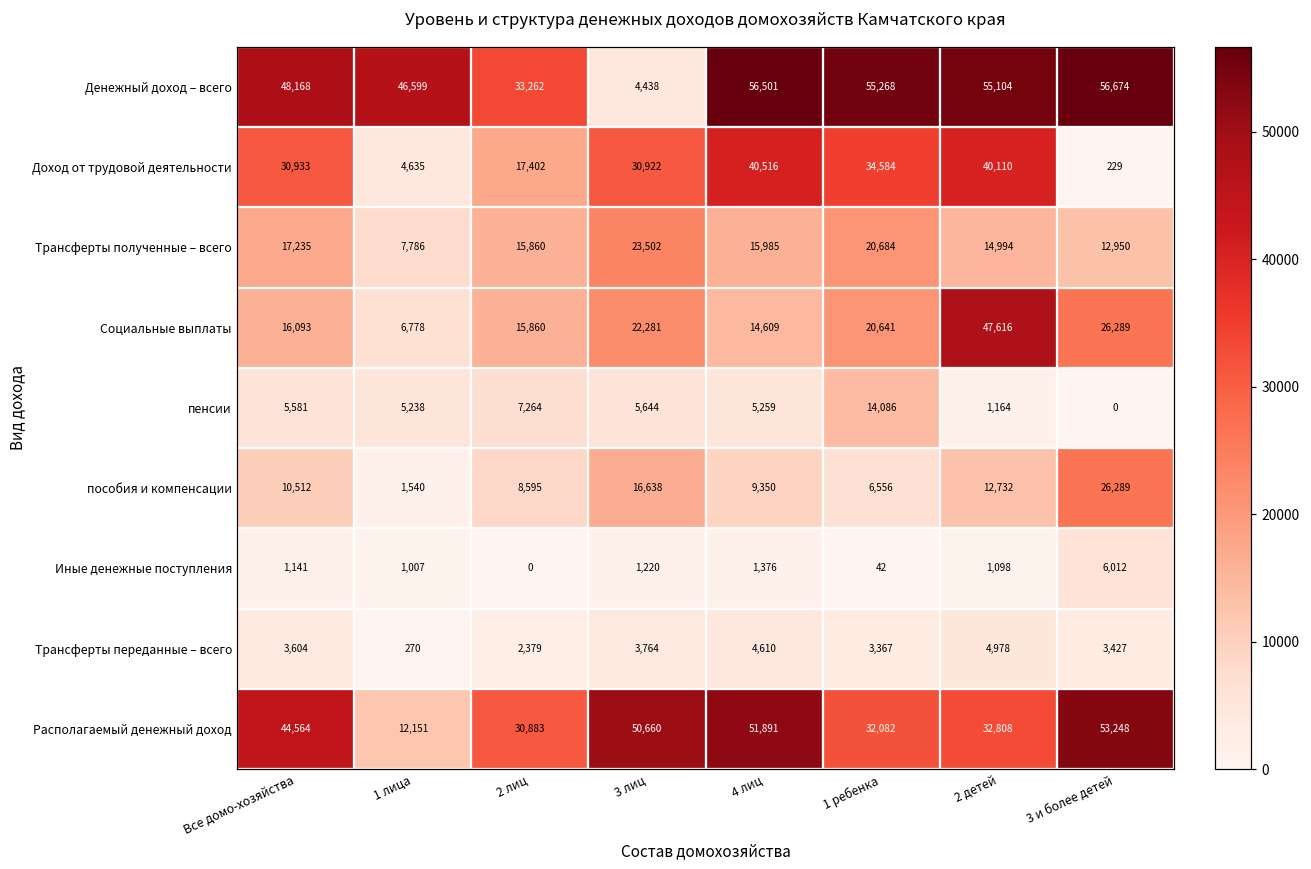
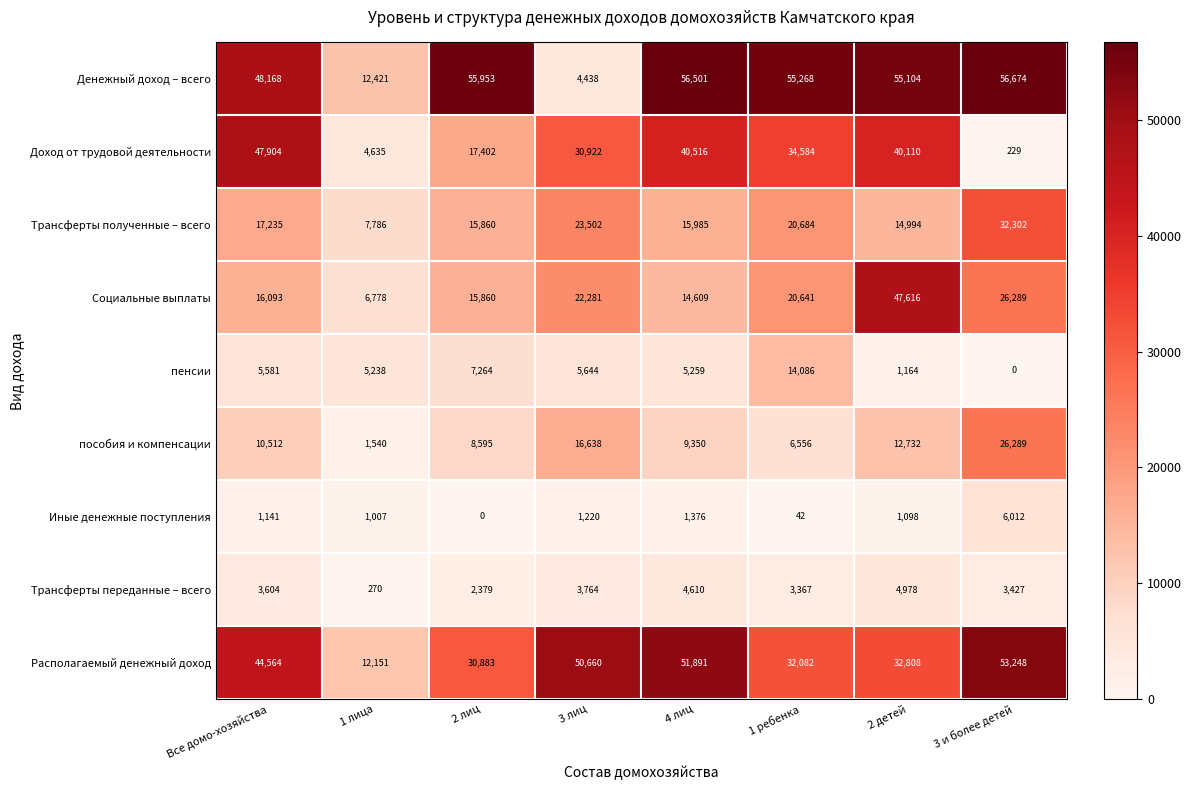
  {
    "Денежный доход – всего": {
      "Все домо-хозяйства": "48,168",
-     "1 лица": "46,599",
-     "2 лиц": "33,262",
+     "1 лица": "12,421",
+     "2 лиц": "55,953",
      "3 лиц": "4,438",
      "4 лиц": "56,501",
      "1 ребенка": "55,268",
      "2 детей": "55,104",
      "3 и более детей": "56,674"
    },
    "Доход от трудовой деятельности": {
-     "Все домо-хозяйства": "30,933",
+     "Все домо-хозяйства": "47,904",
      "1 лица": "4,635",
      "2 лиц": "17,402",
      "3 лиц": "30,922",
      "4 лиц": "40,516",
      "1 ребенка": "34,584",
      "2 детей": "40,110",
      "3 и более детей": "229"
    },
    "Трансферты полученные – всего": {
      "Все домо-хозяйства": "17,235",
      "1 лица": "7,786",
      "2 лиц": "15,860",
      "3 лиц": "23,502",
      "4 лиц": "15,985",
      "1 ребенка": "20,684",
      "2 детей": "14,994",
-     "3 и более детей": "12,950"
+     "3 и более детей": "32,302"
    },
    "Социальные выплаты": {
      "Все домо-хозяйства": "16,093",
      "1 лица": "6,778",
      "2 лиц": "15,860",
      "3 лиц": "22,281",
      "4 лиц": "14,609",
      "1 ребенка": "20,641",
      "2 детей": "47,616",
      "3 и более детей": "26,289"
    },
    "пенсии": {
      "Все домо-хозяйства": "5,581",
      "1 лица": "5,238",
      "2 лиц": "7,264",
      "3 лиц": "5,644",
      "4 лиц": "5,259",
      "1 ребенка": "14,086",
      "2 детей": "1,164",
      "3 и более детей": "0"
    },
    "пособия и компенсации": {
      "Все домо-хозяйства": "10,512",
      "1 лица": "1,540",
      "2 лиц": "8,595",
      "3 лиц": "16,638",
      "4 лиц": "9,350",
      "1 ребенка": "6,556",
      "2 детей": "12,732",
      "3 и более детей": "26,289"
    },
    "Иные денежные поступления": {
      "Все домо-хозяйства": "1,141",
      "1 лица": "1,007",
      "2 лиц": "0",
      "3 лиц": "1,220",
      "4 лиц": "1,376",
      "1 ребенка": "42",
      "2 детей": "1,098",
      "3 и более детей": "6,012"
    },
    "Трансферты переданные – всего": {
      "Все домо-хозяйства": "3,604",
      "1 лица": "270",
      "2 лиц": "2,379",
      "3 лиц": "3,764",
      "4 лиц": "4,610",
      "1 ребенка": "3,367",
      "2 детей": "4,978",
      "3 и более детей": "3,427"
    },
    "Располагаемый денежный доход": {
      "Все домо-хозяйства": "44,564",
      "1 лица": "12,151",
      "2 лиц": "30,883",
      "3 лиц": "50,660",
      "4 лиц": "51,891",
      "1 ребенка": "32,082",
      "2 детей": "32,808",
      "3 и более детей": "53,248"
    }
  }
